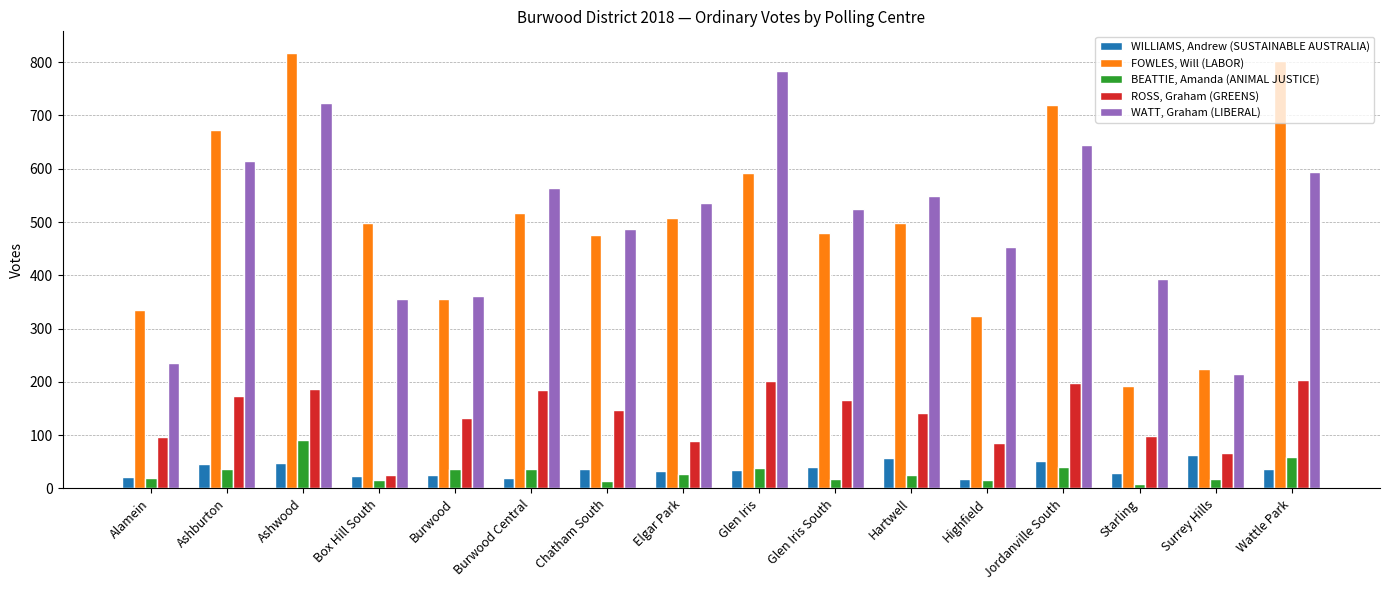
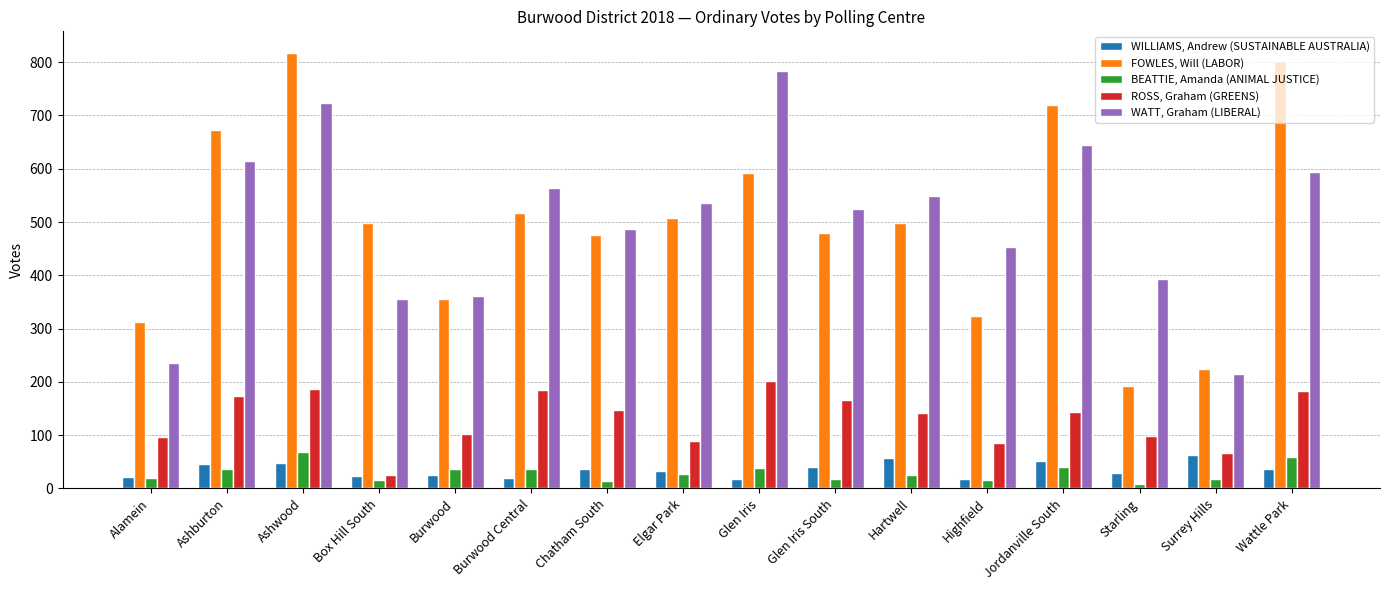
  {
    "WILLIAMS, Andrew (SUSTAINABLE AUSTRALIA)": {
      "Alamein": 20,
      "Ashburton": 50,
      "Ashwood": 50,
      "Box Hill South": 20,
      "Burwood": 30,
      "Burwood Central": 20,
      "Chatham South": 40,
      "Elgar Park": 30,
-     "Glen Iris": 30,
+     "Glen Iris": 20,
      "Glen Iris South": 40,
      "Hartwell": 60,
      "Highfield": 20,
      "Jordanville South": 50,
      "Starling": 30,
      "Surrey Hills": 60,
      "Wattle Park": 40
    },
    "FOWLES, Will (LABOR)": {
-     "Alamein": 340,
+     "Alamein": 310,
      "Ashburton": 670,
      "Ashwood": 820,
      "Box Hill South": 500,
      "Burwood": 360,
      "Burwood Central": 520,
      "Chatham South": 480,
      "Elgar Park": 510,
      "Glen Iris": 590,
      "Glen Iris South": 480,
      "Hartwell": 500,
      "Highfield": 320,
      "Jordanville South": 720,
      "Starling": 190,
      "Surrey Hills": 230
    },
    "BEATTIE, Amanda (ANIMAL JUSTICE)": {
      "Alamein": 20,
      "Ashburton": 40,
-     "Ashwood": 90,
+     "Ashwood": 70,
      "Box Hill South": 20,
      "Burwood": 40,
      "Burwood Central": 40,
      "Chatham South": 10,
      "Elgar Park": 30,
      "Glen Iris": 40,
      "Glen Iris South": 20,
      "Hartwell": 30,
      "Highfield": 20,
      "Jordanville South": 40,
      "Starling": 10,
      "Surrey Hills": 20,
      "Wattle Park": 60
    },
    "ROSS, Graham (GREENS)": {
      "Alamein": 100,
      "Ashburton": 170,
      "Ashwood": 190,
      "Box Hill South": 30,
-     "Burwood": 130,
+     "Burwood": 100,
      "Burwood Central": 180,
      "Chatham South": 150,
      "Elgar Park": 90,
      "Glen Iris": 200,
      "Glen Iris South": 170,
      "Hartwell": 140,
      "Highfield": 90,
-     "Jordanville South": 200,
+     "Jordanville South": 140,
      "Starling": 100,
      "Surrey Hills": 70,
-     "Wattle Park": 200
+     "Wattle Park": 180
    },
    "WATT, Graham (LIBERAL)": {
      "Alamein": 240,
      "Ashburton": 620,
      "Ashwood": 720,
      "Box Hill South": 360,
      "Burwood": 360,
      "Burwood Central": 560,
      "Chatham South": 490,
      "Elgar Park": 540,
      "Glen Iris": 780,
      "Glen Iris South": 530,
      "Hartwell": 550,
      "Highfield": 450,
      "Jordanville South": 640,
      "Starling": 390,
      "Surrey Hills": 210,
      "Wattle Park": 590
    }
  }
